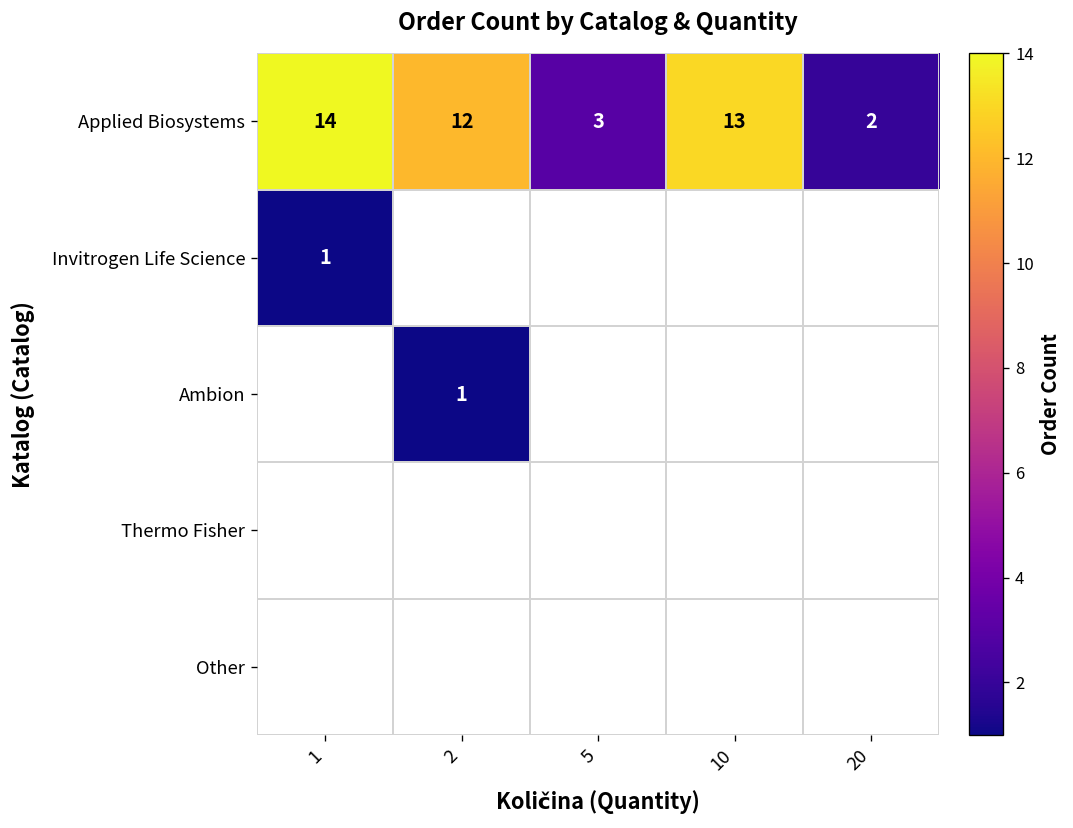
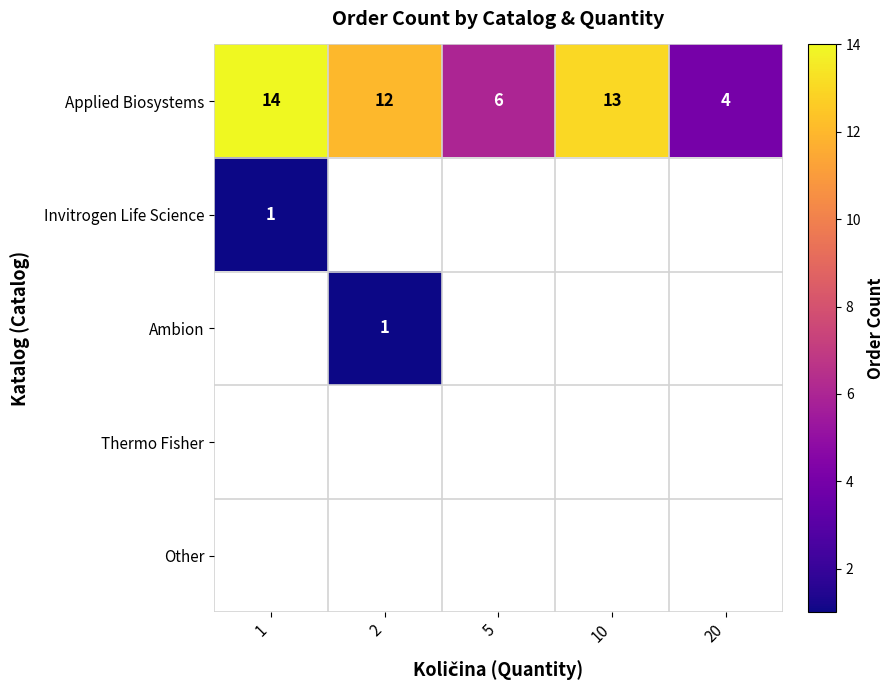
  {
    "Applied Biosystems": {
      "1": 14,
      "2": 12,
-     "5": 3,
+     "5": 6,
      "10": 13,
-     "20": 2
+     "20": 4
    },
    "Invitrogen Life Science": {
      "1": 1
    },
    "Ambion": {
      "2": 1
    }
  }
